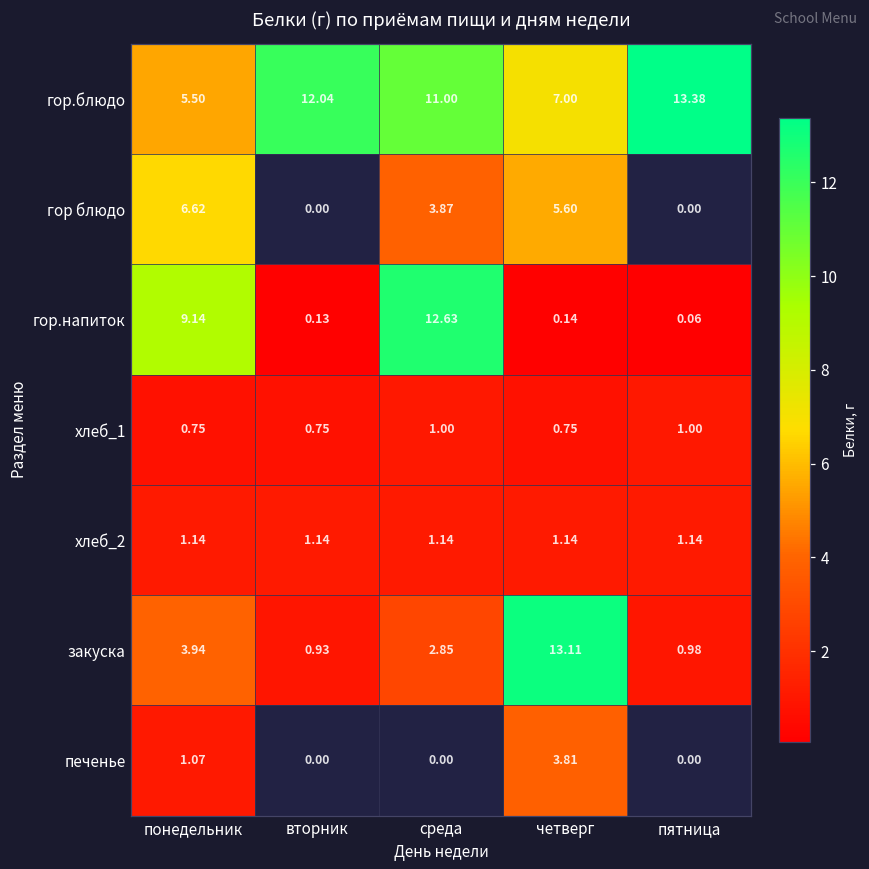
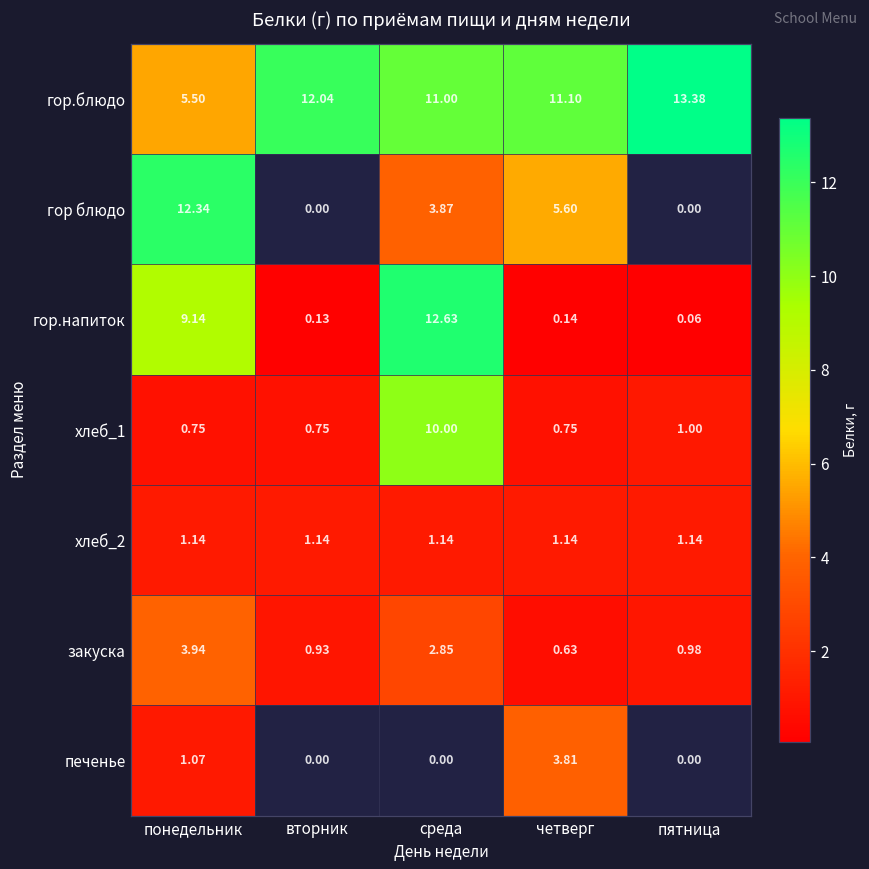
  {
    "гор.блюдо": {
      "понедельник": 5.50,
      "вторник": 12.04,
      "среда": 11.00,
-     "четверг": 7.00,
+     "четверг": 11.10,
      "пятница": 13.38
    },
    "гор блюдо": {
-     "понедельник": 6.62,
+     "понедельник": 12.34,
      "среда": 3.87,
      "четверг": 5.60
    },
    "гор.напиток": {
      "понедельник": 9.14,
      "вторник": 0.13,
      "среда": 12.63,
      "четверг": 0.14,
      "пятница": 0.06
    },
    "хлеб_1": {
      "понедельник": 0.75,
      "вторник": 0.75,
-     "среда": 1.00,
+     "среда": 10.00,
      "четверг": 0.75,
      "пятница": 1.00
    },
    "хлеб_2": {
      "понедельник": 1.14,
      "вторник": 1.14,
      "среда": 1.14,
      "четверг": 1.14,
      "пятница": 1.14
    },
    "закуска": {
      "понедельник": 3.94,
      "вторник": 0.93,
      "среда": 2.85,
-     "четверг": 13.11,
+     "четверг": 0.63,
      "пятница": 0.98
    },
    "печенье": {
      "понедельник": 1.07,
      "четверг": 3.81
    }
  }
